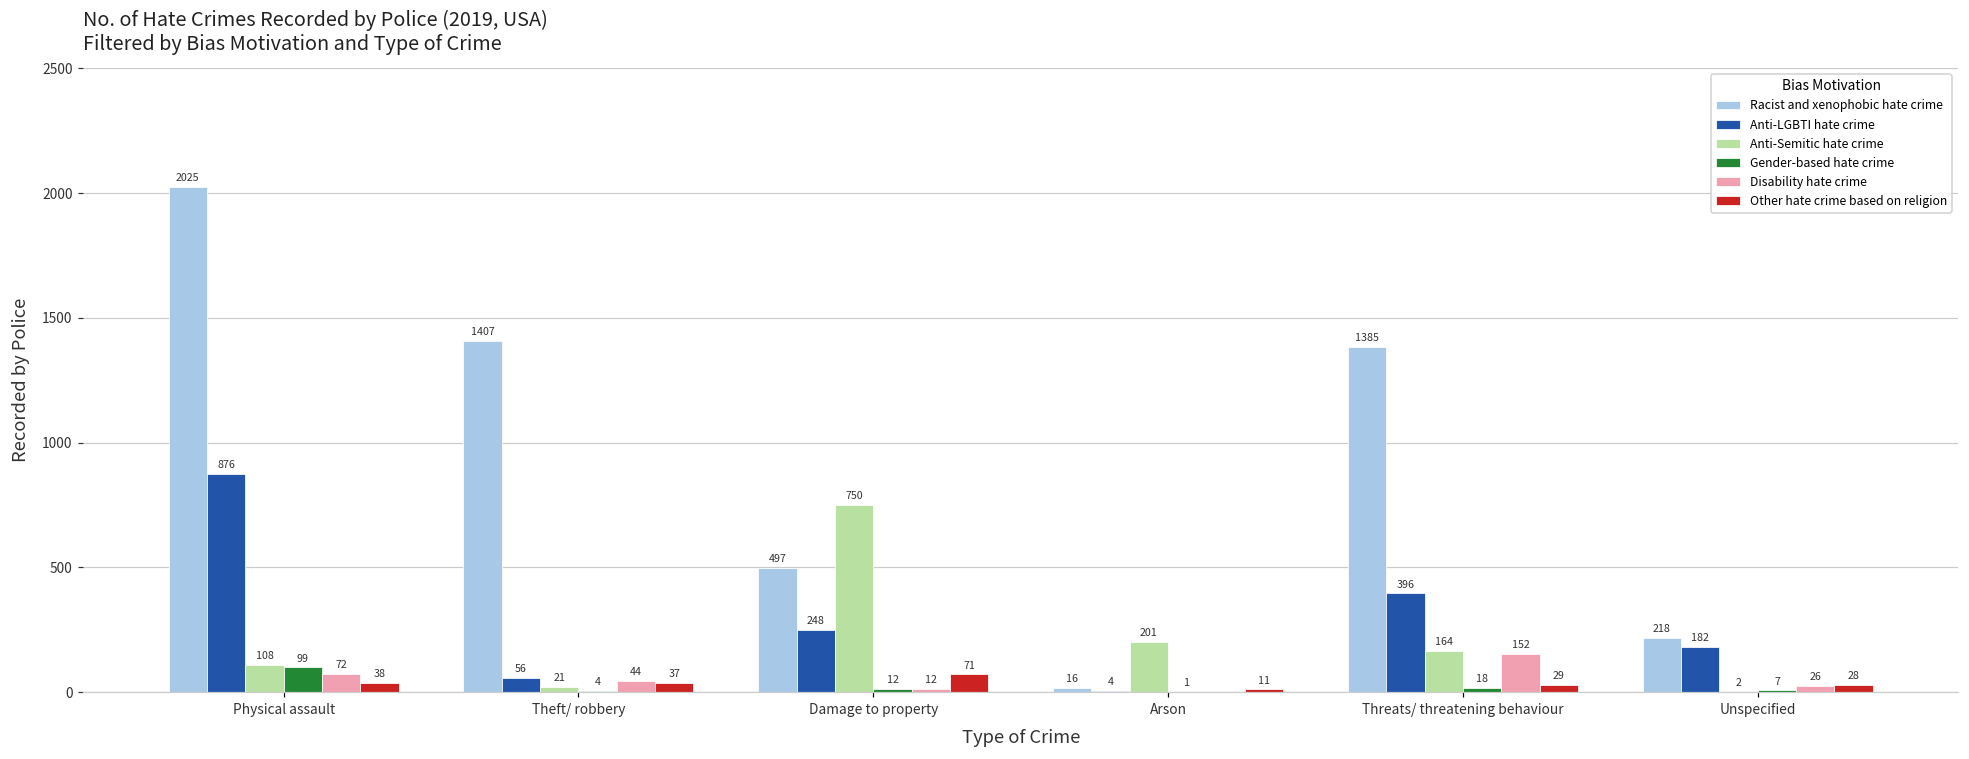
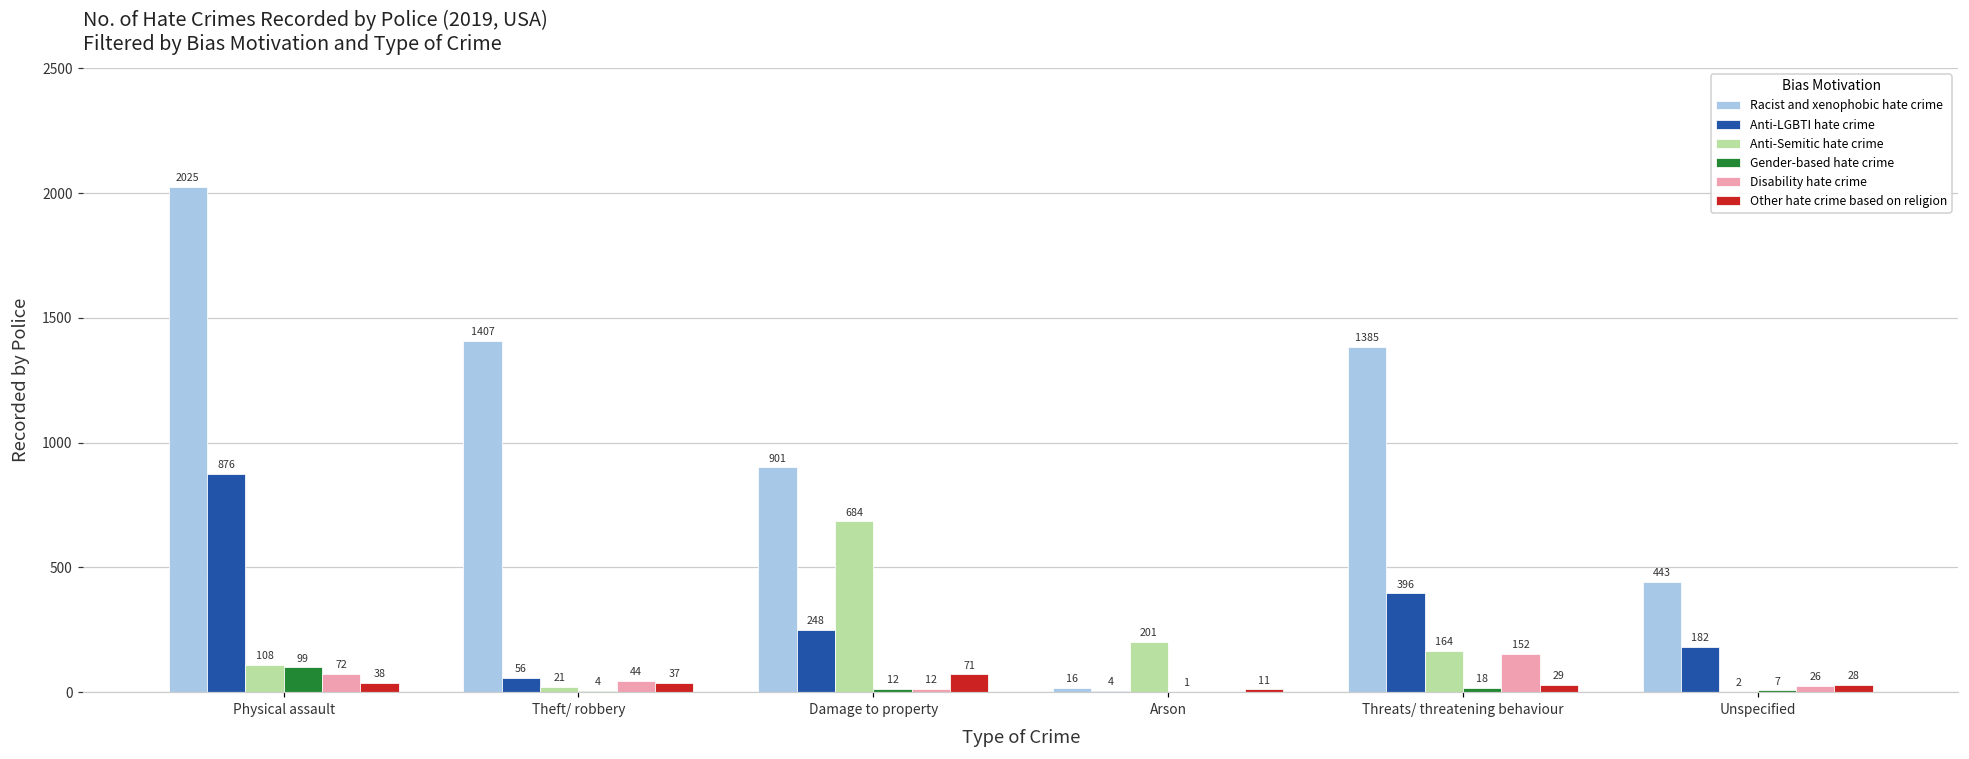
  {
    "Racist and xenophobic hate crime": {
      "Physical assault": 2025,
      "Theft/ robbery": 1407,
-     "Damage to property": 497,
+     "Damage to property": 901,
      "Arson": 16,
      "Threats/ threatening behaviour": 1385,
-     "Unspecified": 218
+     "Unspecified": 443
    },
    "Anti-LGBTI hate crime": {
      "Physical assault": 876,
      "Theft/ robbery": 56,
      "Damage to property": 248,
      "Arson": 4,
      "Threats/ threatening behaviour": 396,
      "Unspecified": 182
    },
    "Anti-Semitic hate crime": {
      "Physical assault": 108,
      "Theft/ robbery": 21,
-     "Damage to property": 750,
+     "Damage to property": 684,
      "Arson": 201,
      "Threats/ threatening behaviour": 164,
      "Unspecified": 2
    },
    "Gender-based hate crime": {
      "Physical assault": 99,
      "Theft/ robbery": 4,
      "Damage to property": 12,
      "Arson": 1,
      "Threats/ threatening behaviour": 18,
      "Unspecified": 7
    },
    "Disability hate crime": {
      "Physical assault": 72,
      "Theft/ robbery": 44,
      "Damage to property": 12,
      "Threats/ threatening behaviour": 152,
      "Unspecified": 26
    },
    "Other hate crime based on religion": {
      "Physical assault": 38,
      "Theft/ robbery": 37,
      "Damage to property": 71,
      "Arson": 11,
      "Threats/ threatening behaviour": 29,
      "Unspecified": 28
    }
  }
